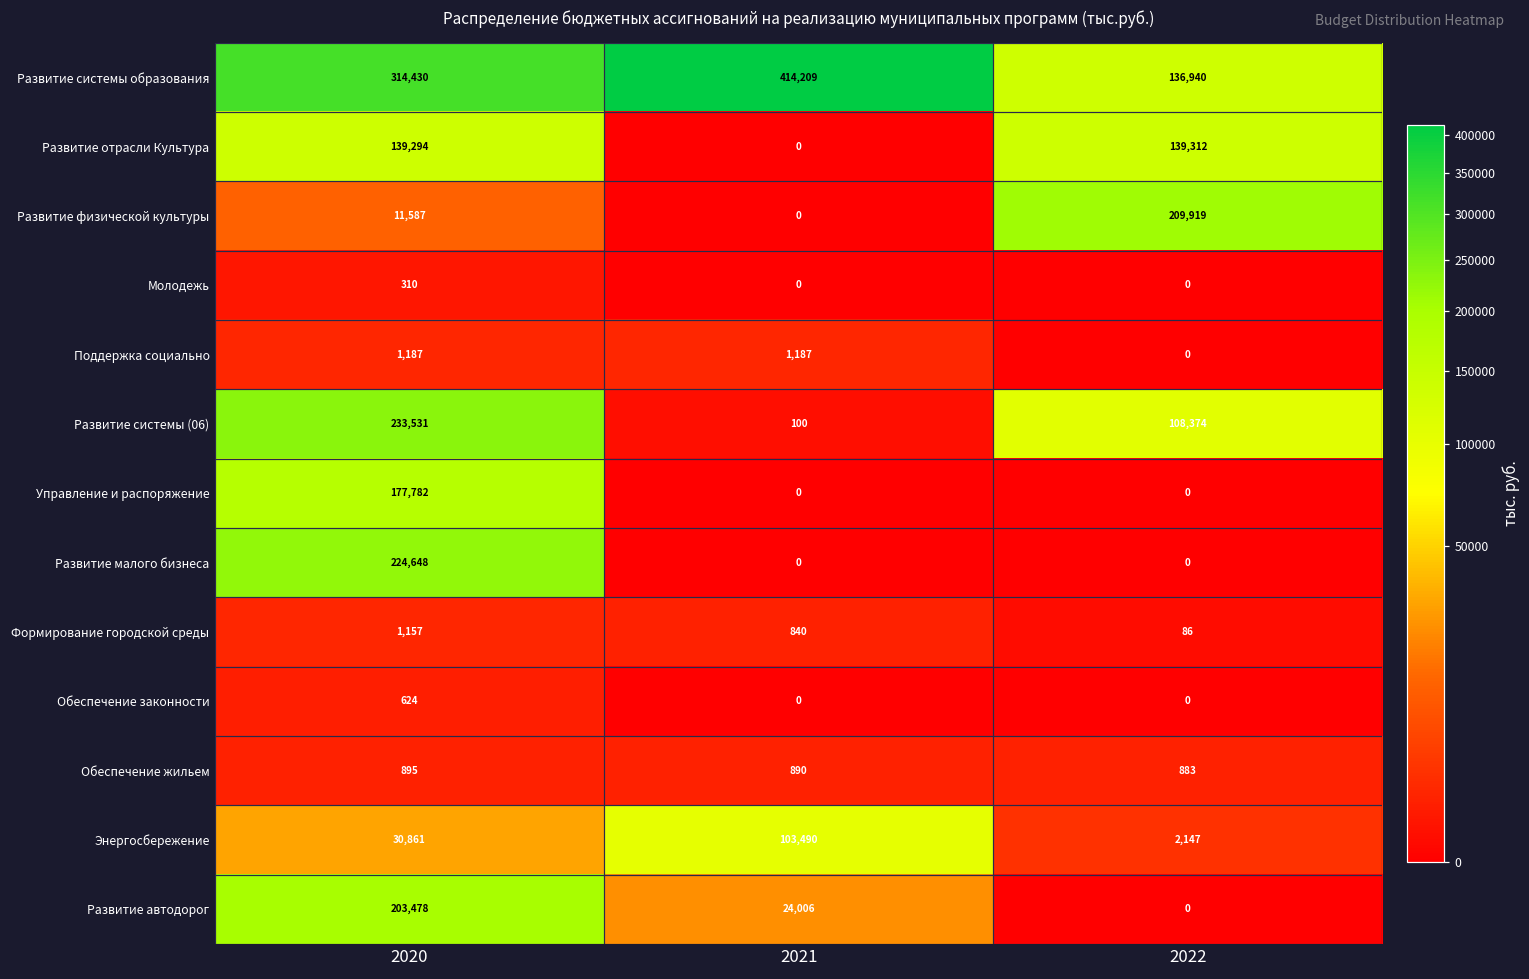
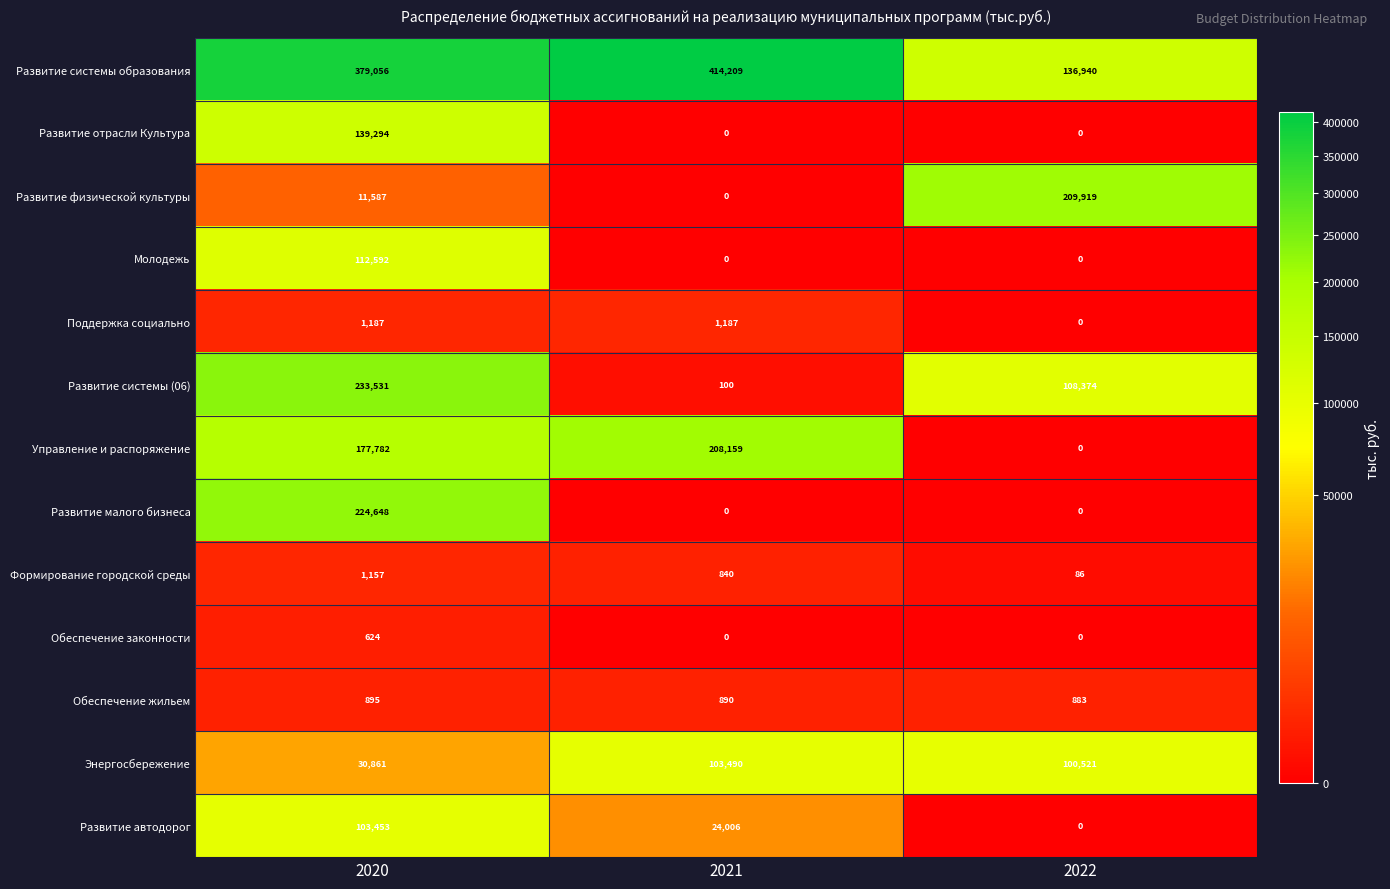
  {
    "Развитие системы образования": {
-     "2020": "314,430",
+     "2020": "379,056",
      "2021": "414,209",
      "2022": "136,940"
    },
    "Развитие отрасли Культура": {
      "2020": "139,294",
      "2021": "0",
-     "2022": "139,312"
+     "2022": "0"
    },
    "Развитие физической культуры": {
      "2020": "11,587",
      "2021": "0",
      "2022": "209,919"
    },
    "Молодежь": {
-     "2020": "310",
+     "2020": "112,592",
      "2021": "0",
      "2022": "0"
    },
    "Поддержка социально": {
      "2020": "1,187",
      "2021": "1,187",
      "2022": "0"
    },
    "Развитие системы (06)": {
      "2020": "233,531",
      "2021": "100",
      "2022": "108,374"
    },
    "Управление и распоряжение": {
      "2020": "177,782",
-     "2021": "0",
+     "2021": "208,159",
      "2022": "0"
    },
    "Развитие малого бизнеса": {
      "2020": "224,648",
      "2021": "0",
      "2022": "0"
    },
    "Формирование городской среды": {
      "2020": "1,157",
      "2021": "840",
      "2022": "86"
    },
    "Обеспечение законности": {
      "2020": "624",
      "2021": "0",
      "2022": "0"
    },
    "Обеспечение жильем": {
      "2020": "895",
      "2021": "890",
      "2022": "883"
    },
    "Энергосбережение": {
      "2020": "30,861",
      "2021": "103,490",
-     "2022": "2,147"
+     "2022": "100,521"
    },
    "Развитие автодорог": {
-     "2020": "203,478",
+     "2020": "103,453",
      "2021": "24,006",
      "2022": "0"
    }
  }
